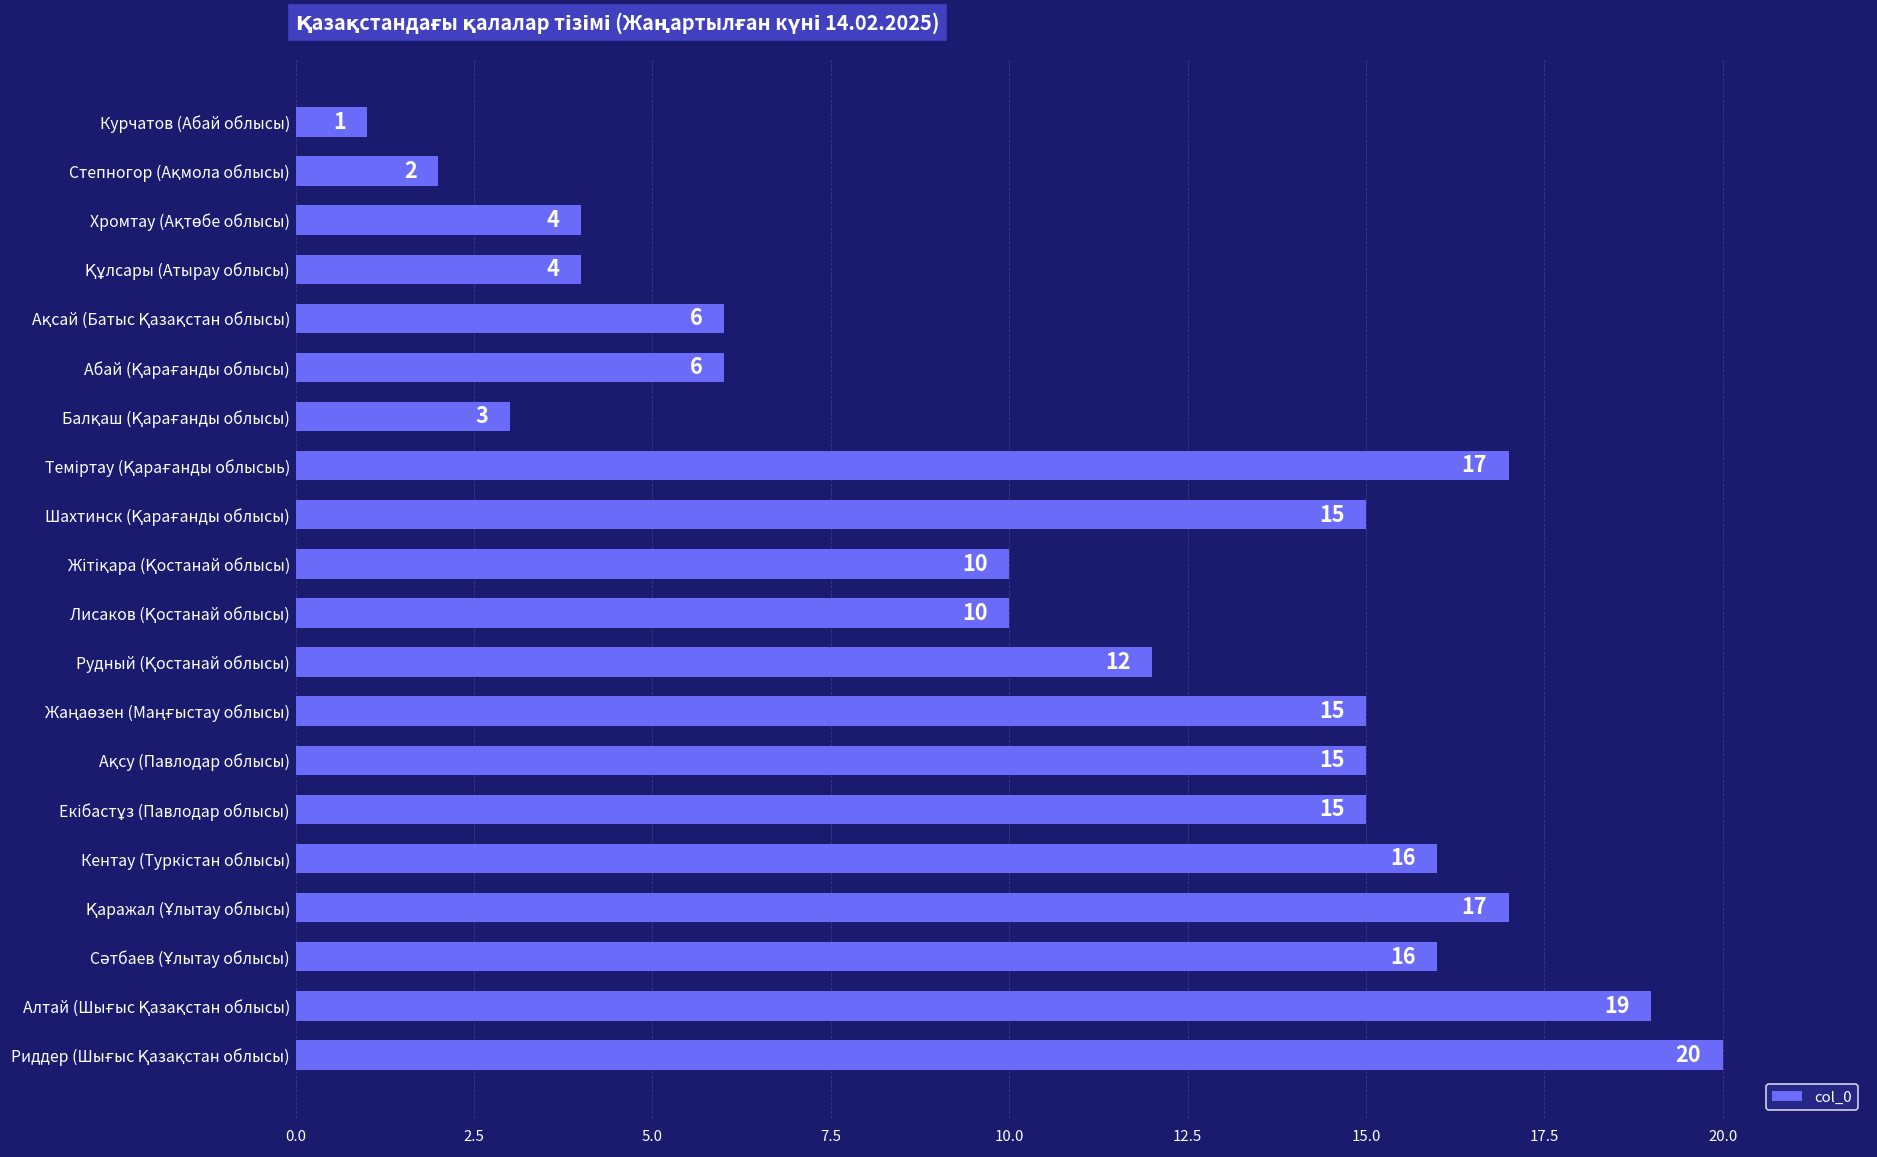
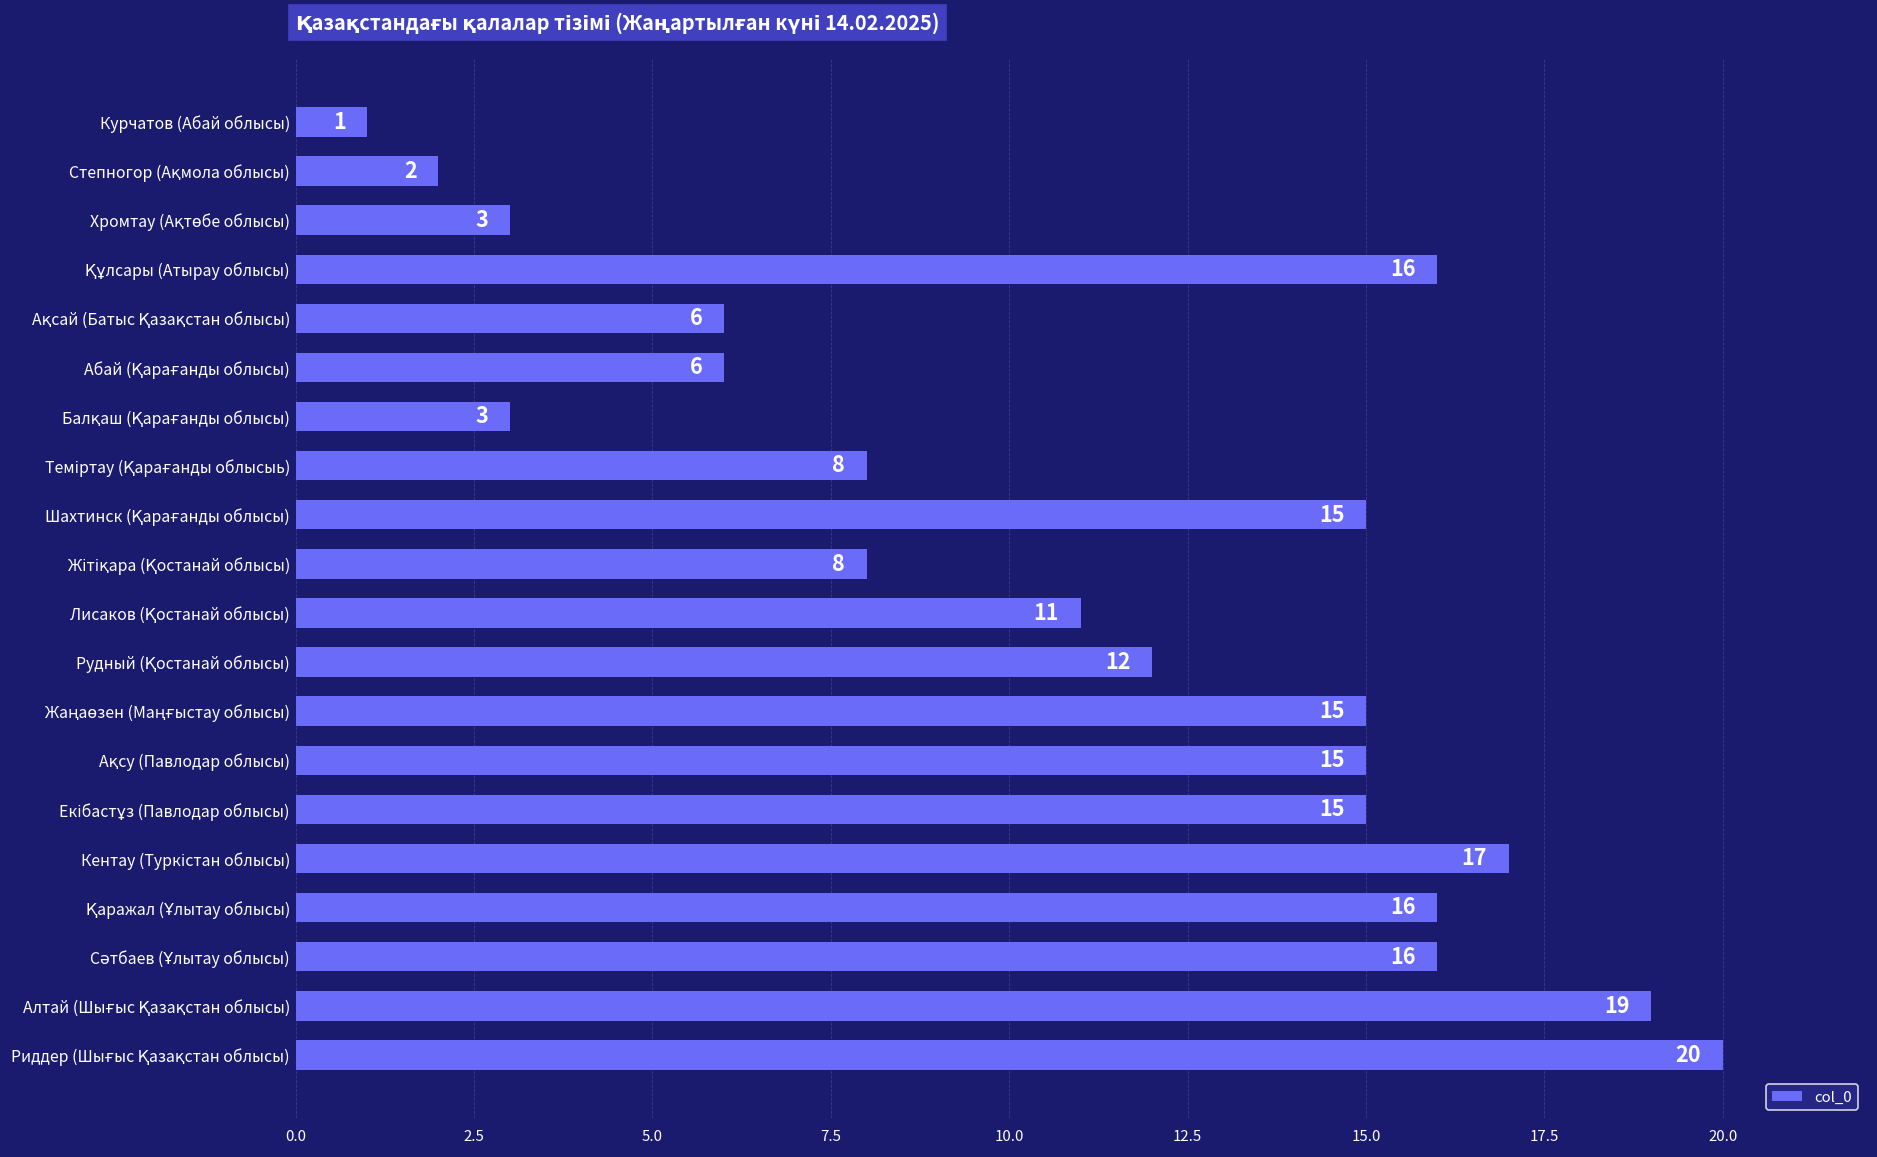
  {
    "Курчатов (Абай облысы)": 1,
    "Степногор (Ақмола облысы)": 2,
-   "Хромтау (Ақтөбе облысы)": 4,
-   "Құлсары (Атырау облысы)": 4,
+   "Хромтау (Ақтөбе облысы)": 3,
+   "Құлсары (Атырау облысы)": 16,
    "Ақсай (Батыс Қазақстан облысы)": 6,
    "Абай (Қарағанды облысы)": 6,
    "Балқаш (Қарағанды облысы)": 3,
-   "Теміртау (Қарағанды облысыь)": 17,
+   "Теміртау (Қарағанды облысыь)": 8,
    "Шахтинск (Қарағанды облысы)": 15,
-   "Жітіқара (Қостанай облысы)": 10,
-   "Лисаков (Қостанай облысы)": 10,
+   "Жітіқара (Қостанай облысы)": 8,
+   "Лисаков (Қостанай облысы)": 11,
    "Рудный (Қостанай облысы)": 12,
    "Жаңаөзен (Маңғыстау облысы)": 15,
    "Ақсу (Павлодар облысы)": 15,
    "Екібастұз (Павлодар облысы)": 15,
-   "Кентау (Туркістан облысы)": 16,
-   "Қаражал (Ұлытау облысы)": 17,
+   "Кентау (Туркістан облысы)": 17,
+   "Қаражал (Ұлытау облысы)": 16,
    "Сәтбаев (Ұлытау облысы)": 16,
    "Алтай (Шығыс Қазақстан облысы)": 19,
    "Риддер (Шығыс Қазақстан облысы)": 20
  }
